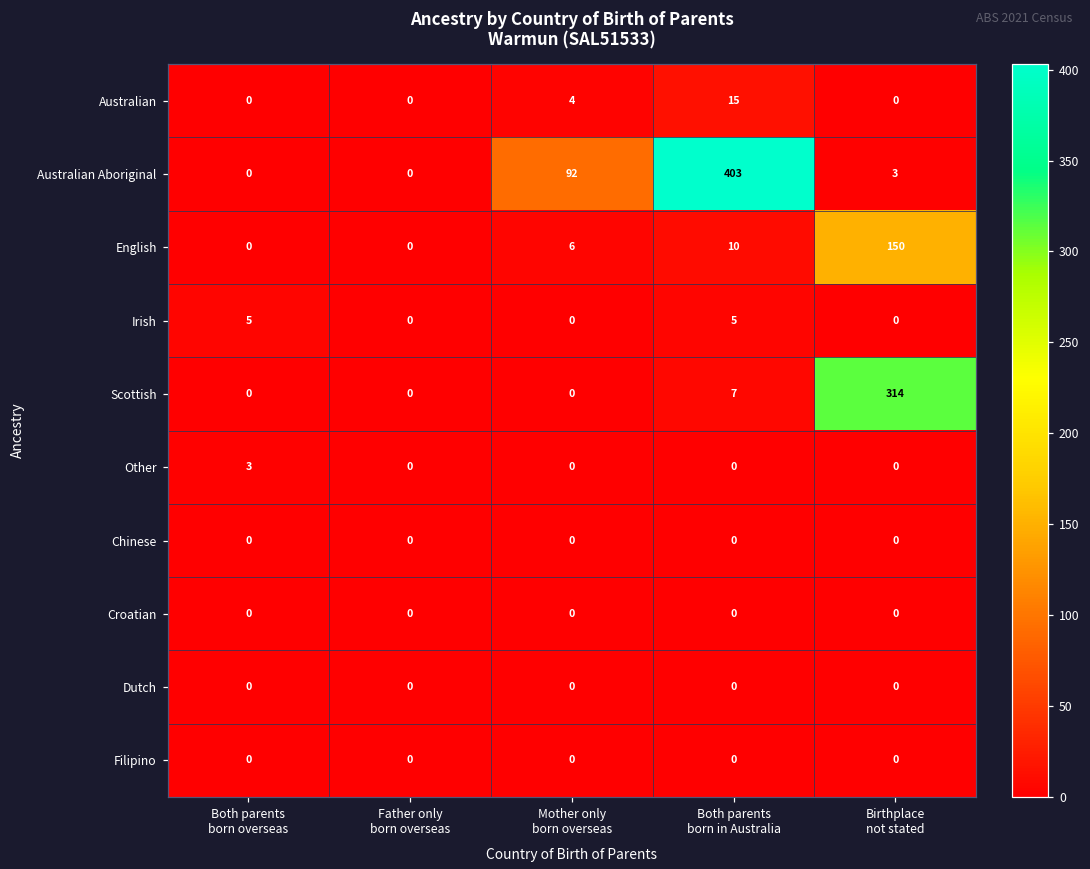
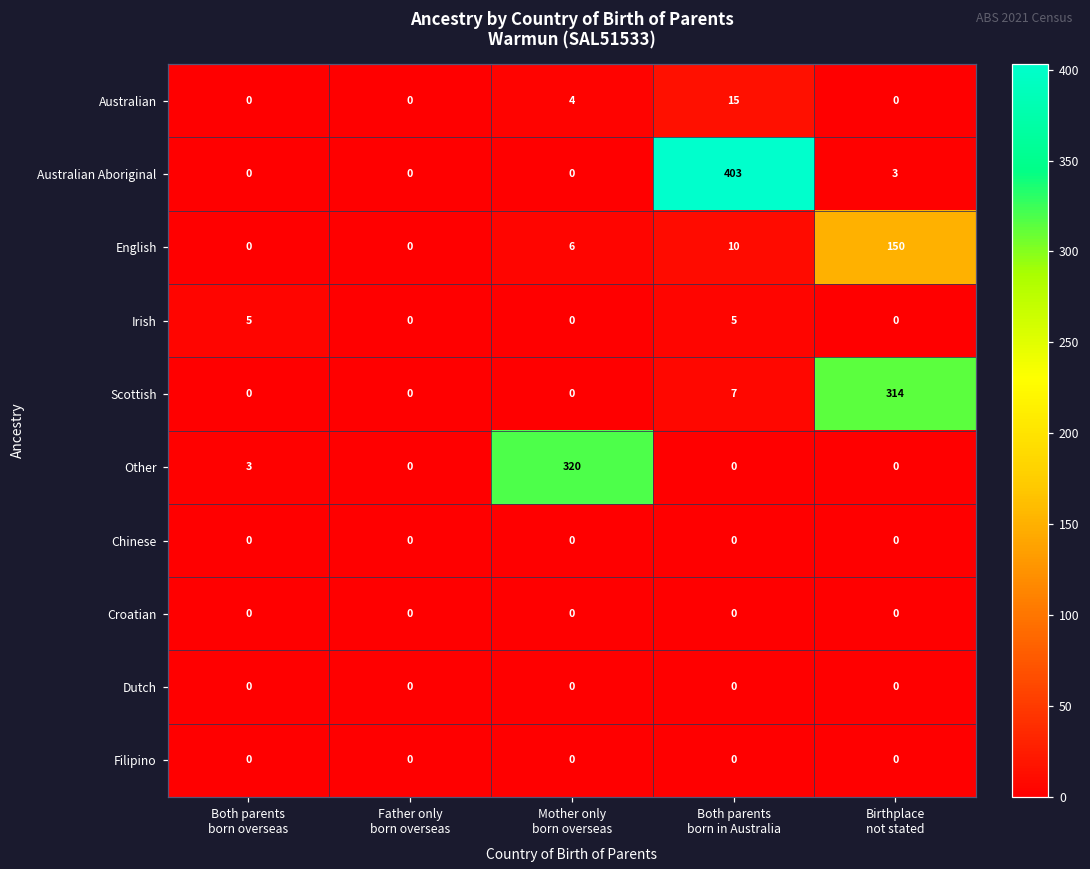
  {
    "Australian": {
      "Both parents born overseas": 0,
      "Father only born overseas": 0,
      "Mother only born overseas": 4,
      "Both parents born in Australia": 15,
      "Birthplace not stated": 0
    },
    "Australian Aboriginal": {
      "Both parents born overseas": 0,
      "Father only born overseas": 0,
-     "Mother only born overseas": 92,
+     "Mother only born overseas": 0,
      "Both parents born in Australia": 403,
      "Birthplace not stated": 3
    },
    "English": {
      "Both parents born overseas": 0,
      "Father only born overseas": 0,
      "Mother only born overseas": 6,
      "Both parents born in Australia": 10,
      "Birthplace not stated": 150
    },
    "Irish": {
      "Both parents born overseas": 5,
      "Father only born overseas": 0,
      "Mother only born overseas": 0,
      "Both parents born in Australia": 5,
      "Birthplace not stated": 0
    },
    "Scottish": {
      "Both parents born overseas": 0,
      "Father only born overseas": 0,
      "Mother only born overseas": 0,
      "Both parents born in Australia": 7,
      "Birthplace not stated": 314
    },
    "Other": {
      "Both parents born overseas": 3,
      "Father only born overseas": 0,
-     "Mother only born overseas": 0,
+     "Mother only born overseas": 320,
      "Both parents born in Australia": 0,
      "Birthplace not stated": 0
    },
    "Chinese": {
      "Both parents born overseas": 0,
      "Father only born overseas": 0,
      "Mother only born overseas": 0,
      "Both parents born in Australia": 0,
      "Birthplace not stated": 0
    },
    "Croatian": {
      "Both parents born overseas": 0,
      "Father only born overseas": 0,
      "Mother only born overseas": 0,
      "Both parents born in Australia": 0,
      "Birthplace not stated": 0
    },
    "Dutch": {
      "Both parents born overseas": 0,
      "Father only born overseas": 0,
      "Mother only born overseas": 0,
      "Both parents born in Australia": 0,
      "Birthplace not stated": 0
    },
    "Filipino": {
      "Both parents born overseas": 0,
      "Father only born overseas": 0,
      "Mother only born overseas": 0,
      "Both parents born in Australia": 0,
      "Birthplace not stated": 0
    }
  }
